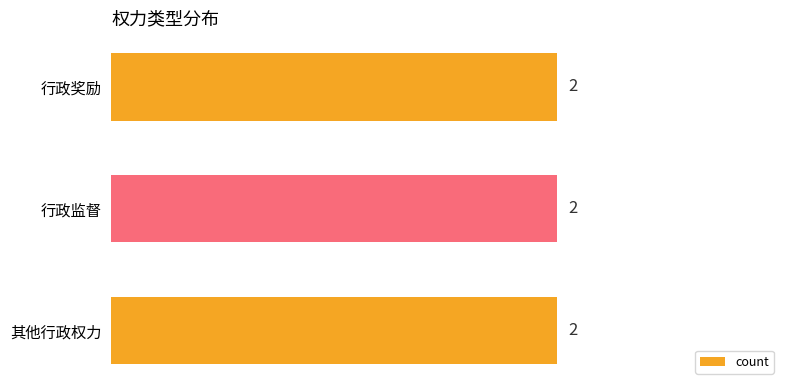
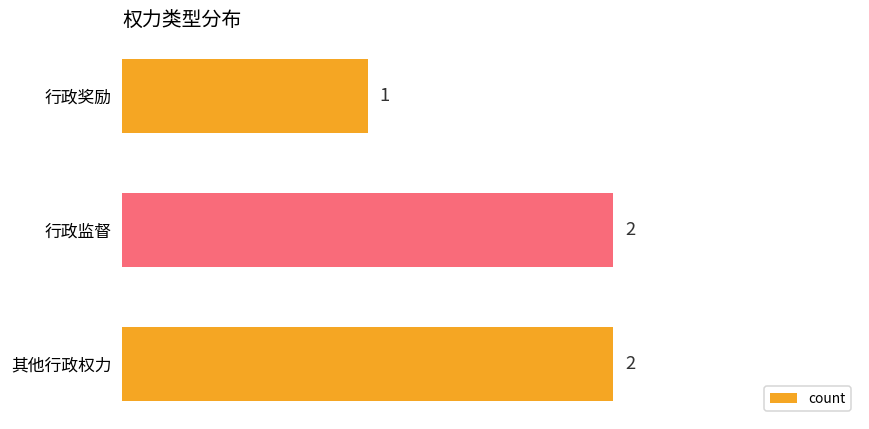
  {
-   "行政奖励": 2,
+   "行政奖励": 1,
    "行政监督": 2,
    "其他行政权力": 2
  }
